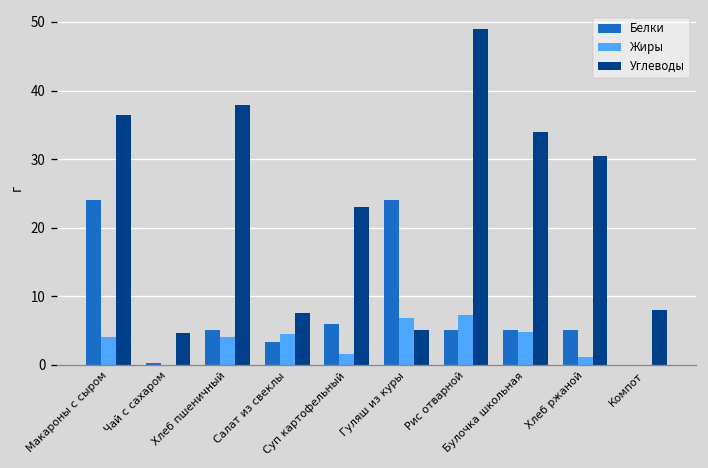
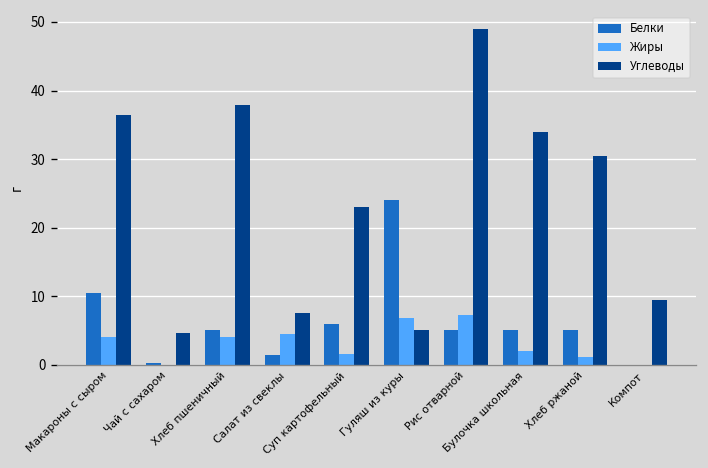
  {
    "Белки": {
-     "Макароны с сыром": 24,
+     "Макароны с сыром": 11,
      "Хлеб пшеничный": 5,
-     "Салат из свеклы": 3,
+     "Салат из свеклы": 1,
      "Суп картофельный": 6,
      "Гуляш из куры": 24,
      "Рис отварной": 5,
      "Булочка школьная": 5,
      "Хлеб ржаной": 5,
      "Компот": 0
    },
    "Жиры": {
      "Макароны с сыром": 4,
      "Чай с сахаром": 0,
      "Хлеб пшеничный": 4,
      "Салат из свеклы": 5,
      "Суп картофельный": 2,
      "Гуляш из куры": 7,
      "Рис отварной": 7,
-     "Булочка школьная": 5,
+     "Булочка школьная": 2,
      "Хлеб ржаной": 1,
      "Компот": 0
    },
    "Углеводы": {
      "Макароны с сыром": 36,
      "Чай с сахаром": 5,
      "Хлеб пшеничный": 38,
      "Салат из свеклы": 8,
      "Суп картофельный": 23,
      "Гуляш из куры": 5,
      "Рис отварной": 49,
      "Булочка школьная": 34,
      "Хлеб ржаной": 31,
-     "Компот": 8
+     "Компот": 9
    }
  }
